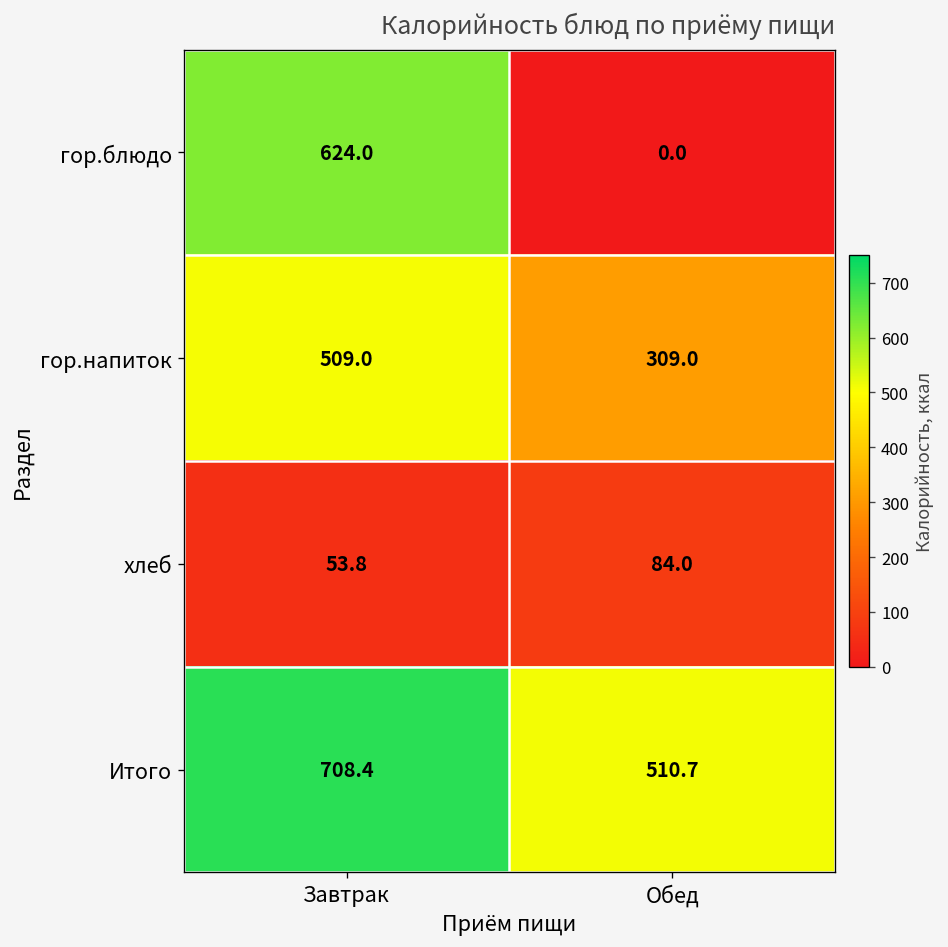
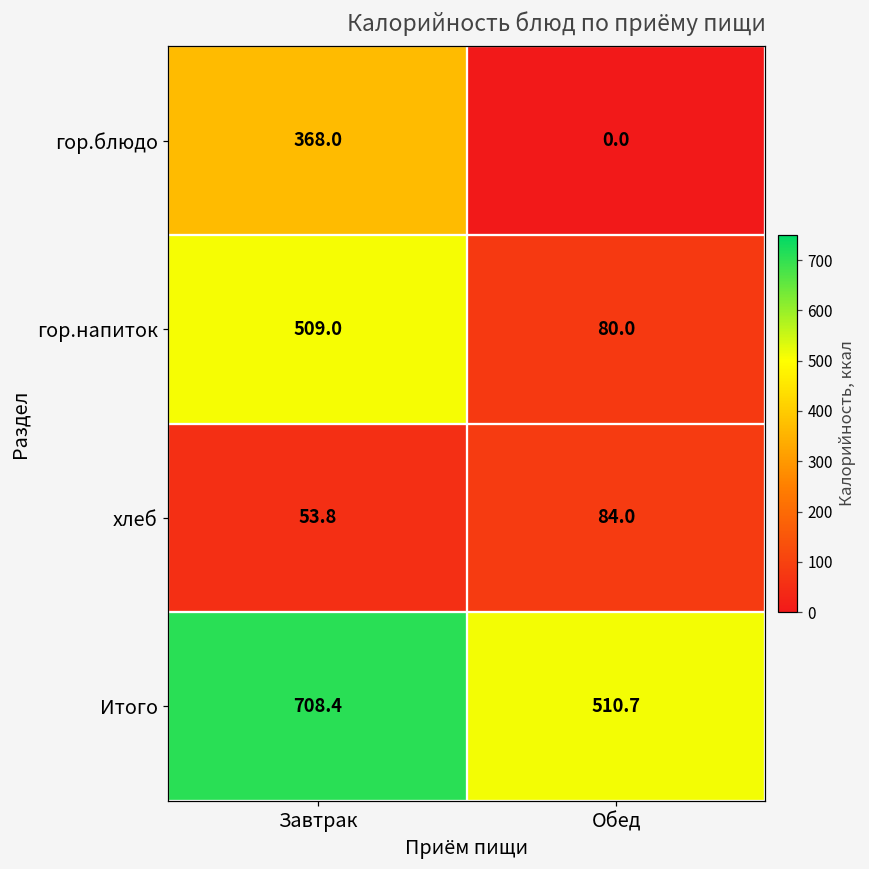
  {
    "гор.блюдо": {
-     "Завтрак": 624.0,
+     "Завтрак": 368.0,
      "Обед": 0.0
    },
    "гор.напиток": {
      "Завтрак": 509.0,
-     "Обед": 309.0
+     "Обед": 80.0
    },
    "хлеб": {
      "Завтрак": 53.8,
      "Обед": 84.0
    },
    "Итого": {
      "Завтрак": 708.4,
      "Обед": 510.7
    }
  }
